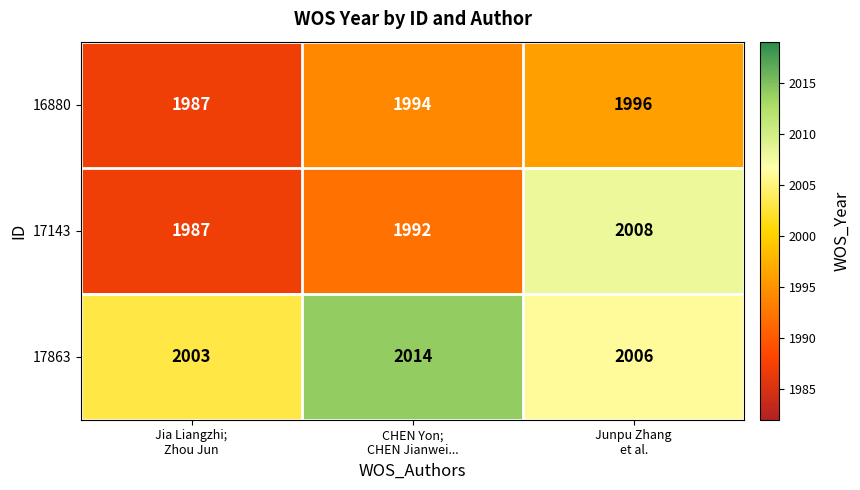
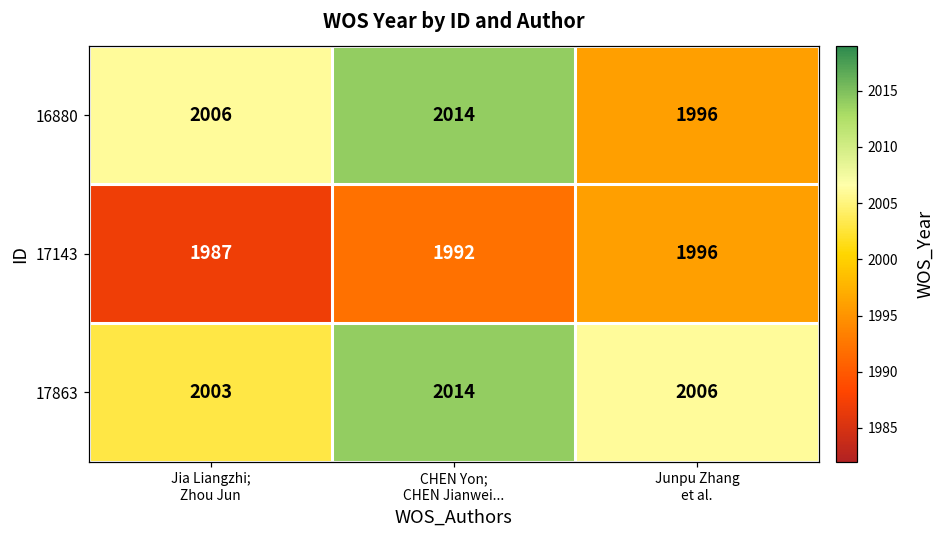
  {
    "16880": {
-     "Jia Liangzhi; Zhou Jun": 1987,
-     "CHEN Yon; CHEN Jianwei...": 1994,
+     "Jia Liangzhi; Zhou Jun": 2006,
+     "CHEN Yon; CHEN Jianwei...": 2014,
      "Junpu Zhang et al.": 1996
    },
    "17143": {
      "Jia Liangzhi; Zhou Jun": 1987,
      "CHEN Yon; CHEN Jianwei...": 1992,
-     "Junpu Zhang et al.": 2008
+     "Junpu Zhang et al.": 1996
    },
    "17863": {
      "Jia Liangzhi; Zhou Jun": 2003,
      "CHEN Yon; CHEN Jianwei...": 2014,
      "Junpu Zhang et al.": 2006
    }
  }
